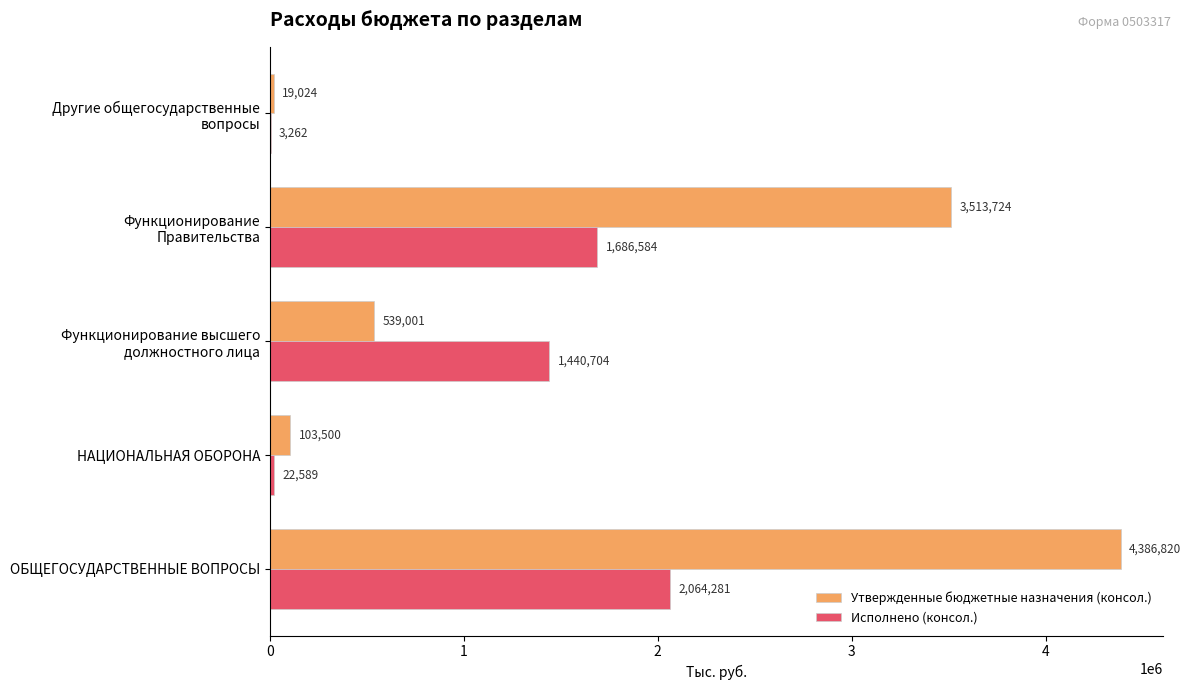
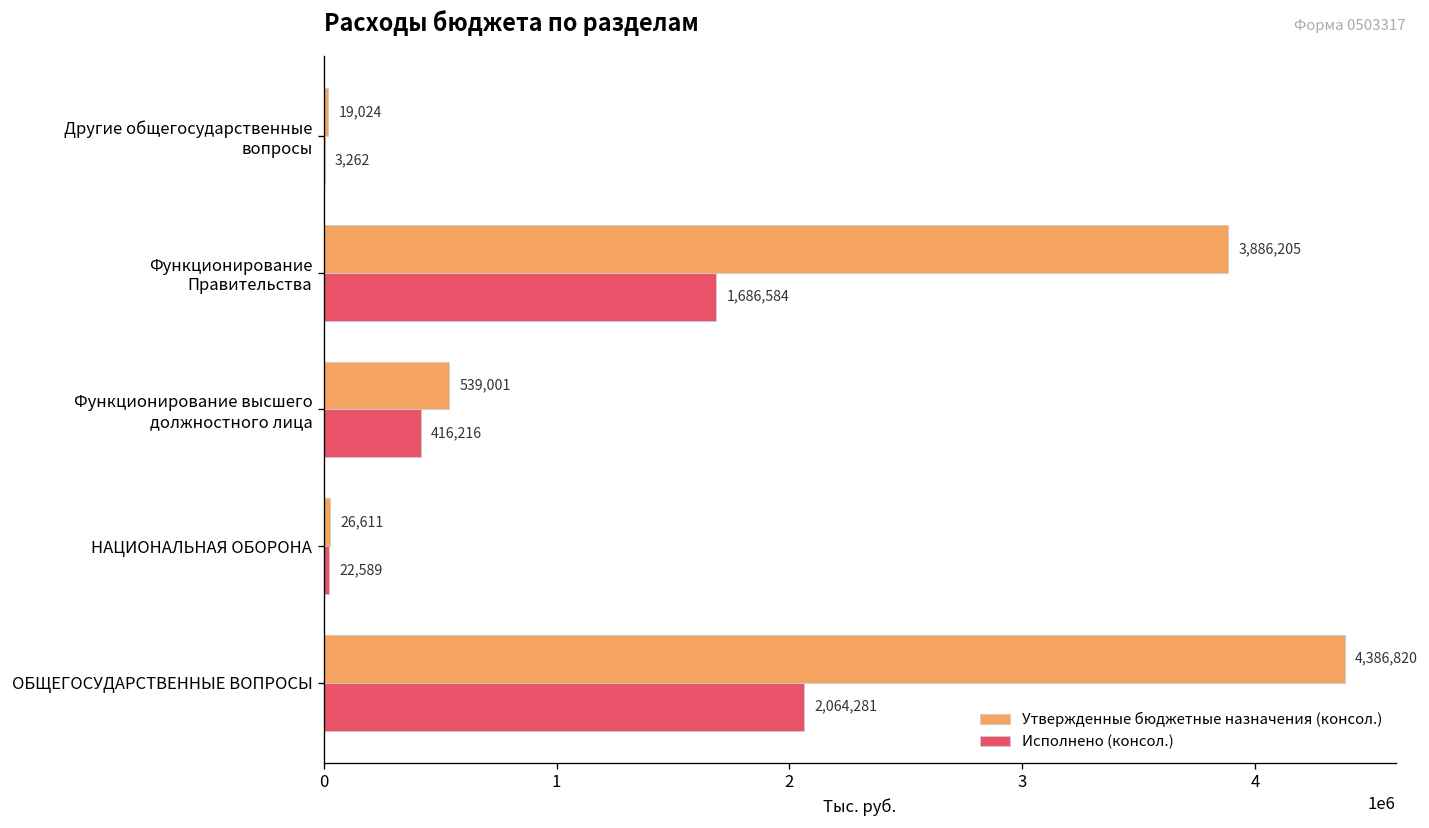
  {
    "Утвержденные бюджетные назначения (консол.)": {
      "Другие общегосударственные вопросы": "19,024",
-     "Функционирование Правительства": "3,513,724",
+     "Функционирование Правительства": "3,886,205",
      "Функционирование высшего должностного лица": "539,001",
-     "НАЦИОНАЛЬНАЯ ОБОРОНА": "103,500",
+     "НАЦИОНАЛЬНАЯ ОБОРОНА": "26,611",
      "ОБЩЕГОСУДАРСТВЕННЫЕ ВОПРОСЫ": "4,386,820"
    },
    "Исполнено (консол.)": {
      "Другие общегосударственные вопросы": "3,262",
      "Функционирование Правительства": "1,686,584",
-     "Функционирование высшего должностного лица": "1,440,704",
+     "Функционирование высшего должностного лица": "416,216",
      "НАЦИОНАЛЬНАЯ ОБОРОНА": "22,589",
      "ОБЩЕГОСУДАРСТВЕННЫЕ ВОПРОСЫ": "2,064,281"
    }
  }
